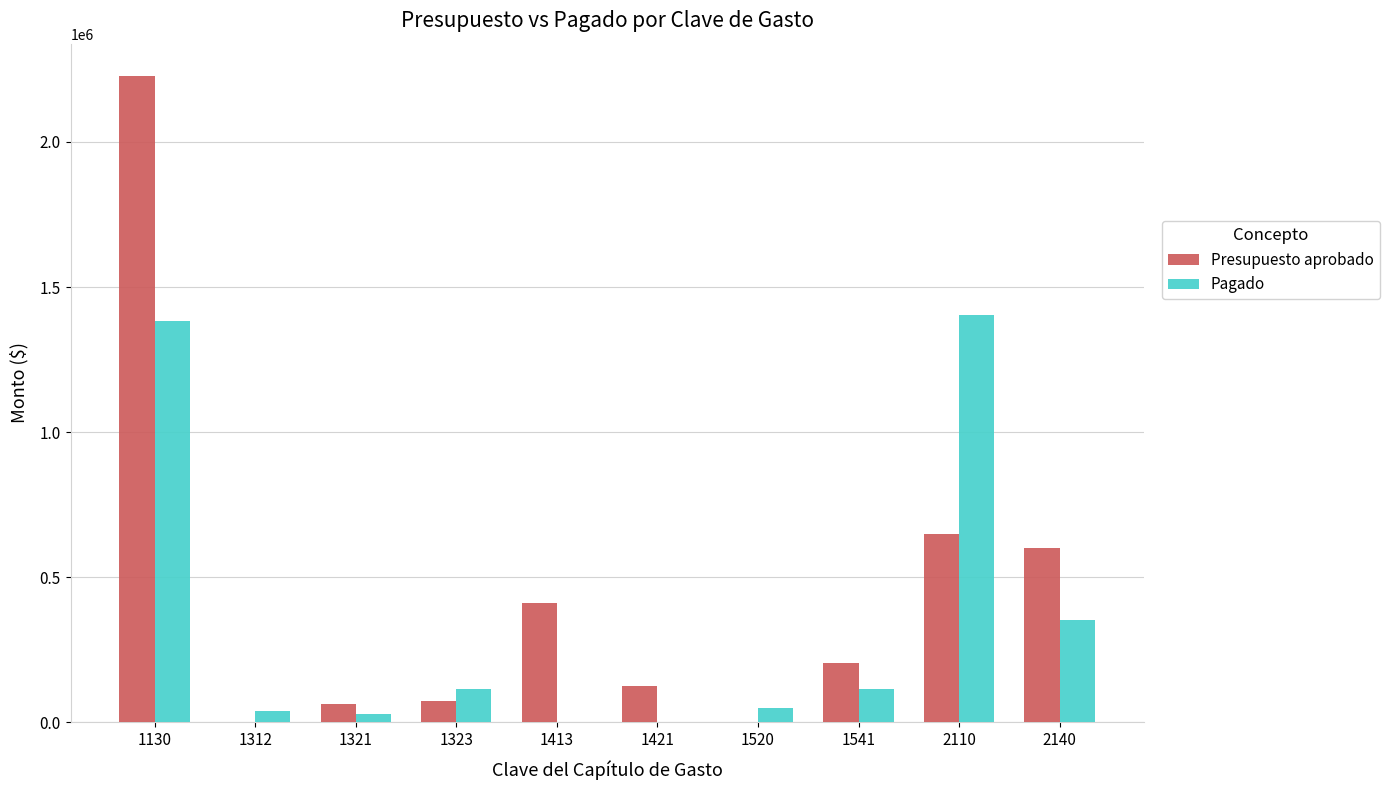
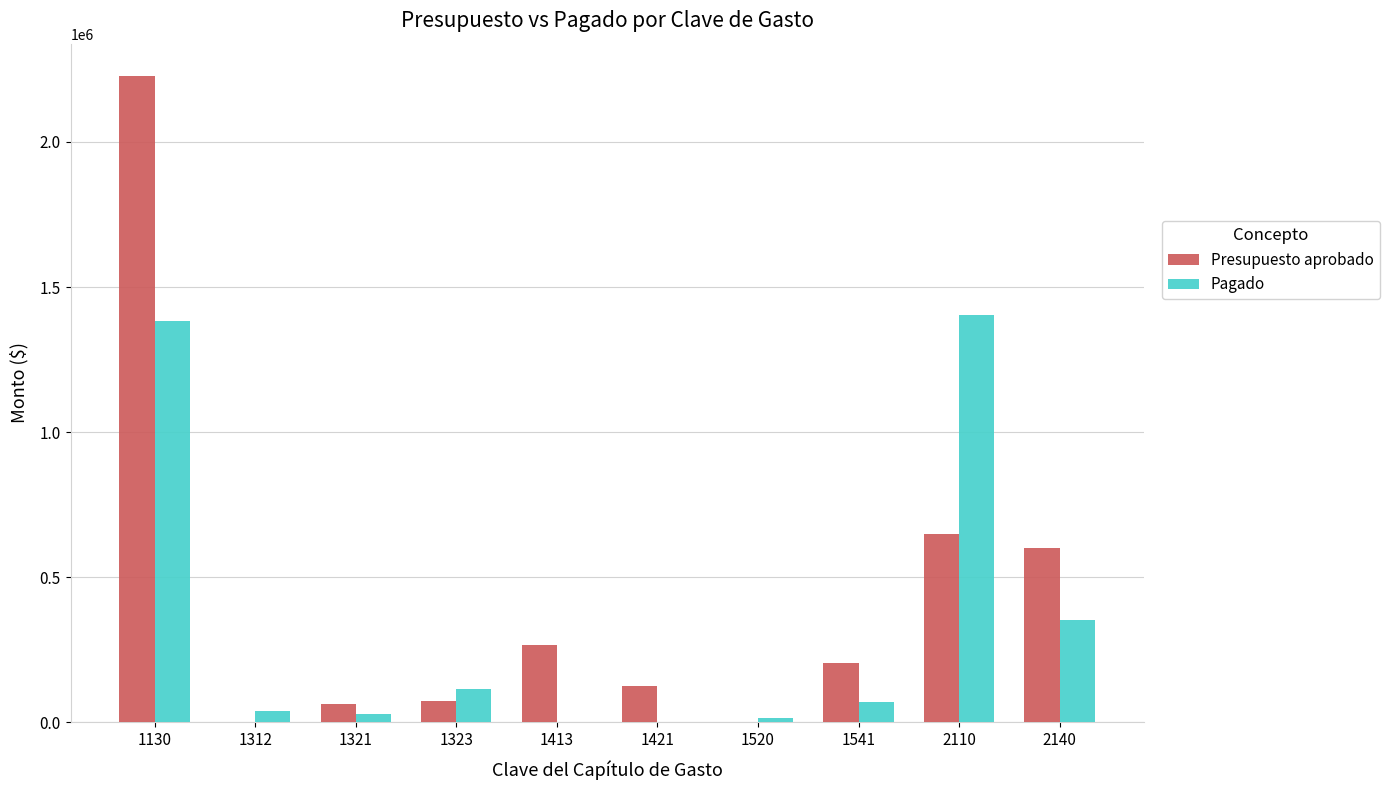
  {
    "Presupuesto aprobado": {
      "1130": 2230000,
      "1312": 0,
      "1321": 60000,
      "1323": 70000,
-     "1413": 410000,
+     "1413": 270000,
      "1421": 120000,
      "1520": 0,
      "1541": 210000,
      "2110": 650000,
      "2140": 600000
    },
    "Pagado": {
      "1130": 1380000,
      "1312": 40000,
      "1321": 30000,
      "1323": 110000,
      "1413": 0,
      "1421": 0,
-     "1520": 50000,
-     "1541": 110000,
+     "1520": 10000,
+     "1541": 70000,
      "2110": 1400000,
      "2140": 350000
    }
  }
